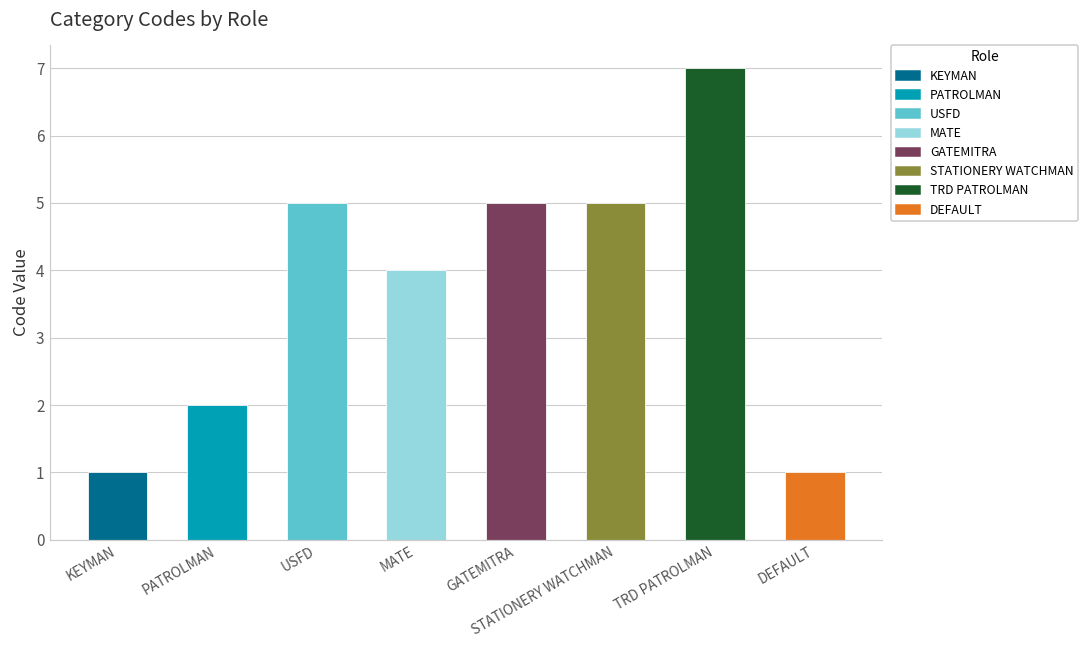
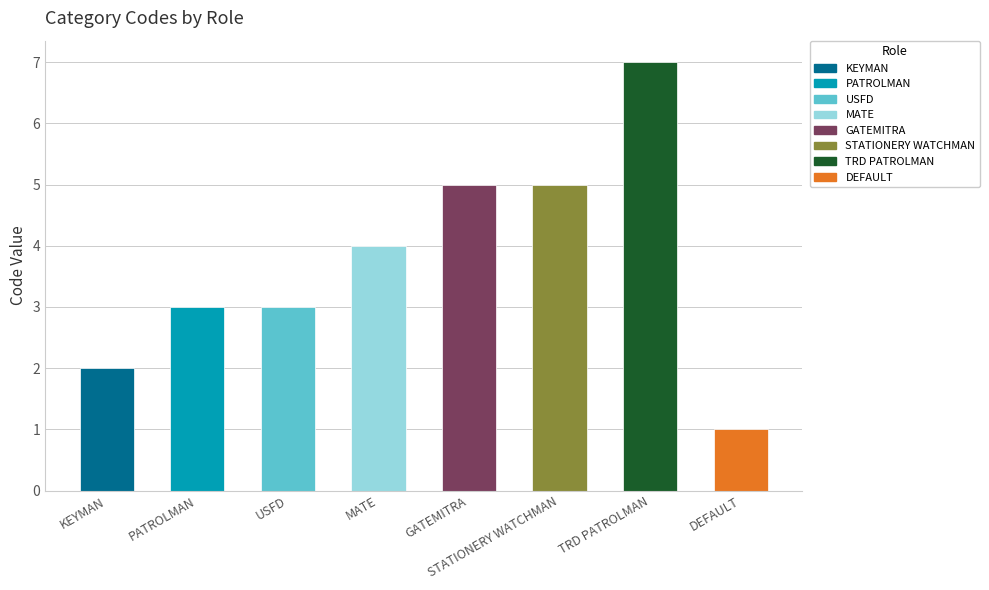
  {
-   "KEYMAN": 1,
-   "PATROLMAN": 2,
-   "USFD": 5,
+   "KEYMAN": 2,
+   "PATROLMAN": 3,
+   "USFD": 3,
    "MATE": 4,
    "GATEMITRA": 5,
    "STATIONERY WATCHMAN": 5,
    "TRD PATROLMAN": 7,
    "DEFAULT": 1
  }
